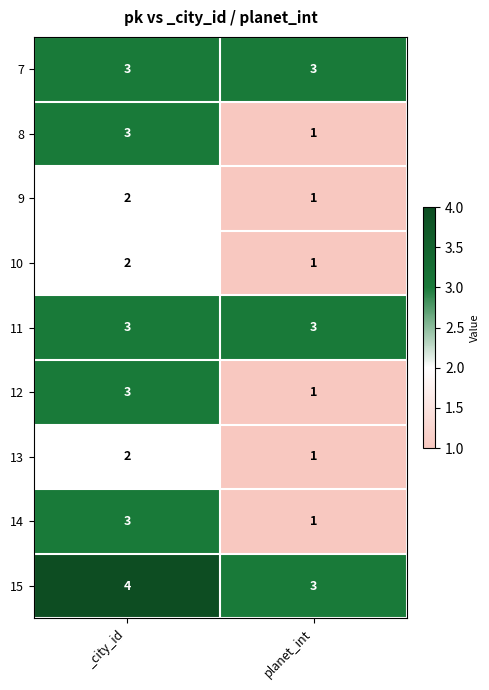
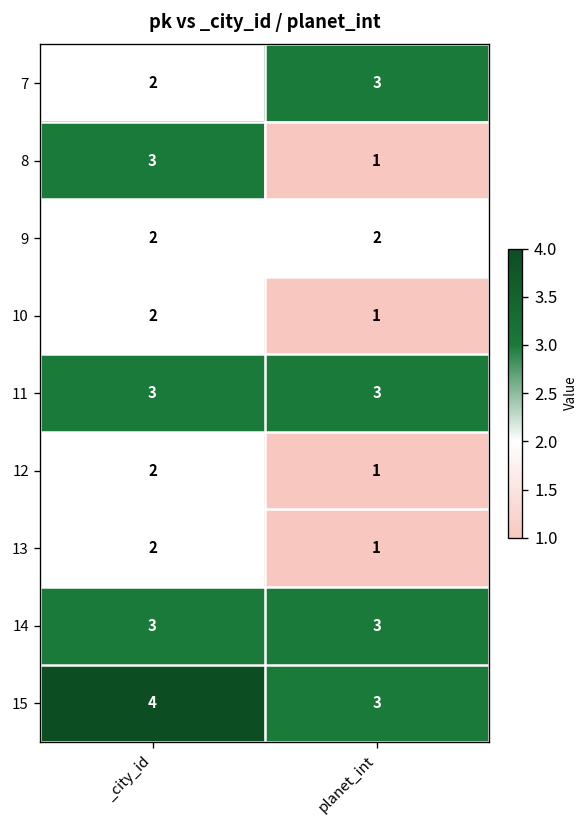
  {
    "7": {
-     "_city_id": 3,
+     "_city_id": 2,
      "planet_int": 3
    },
    "8": {
      "_city_id": 3,
      "planet_int": 1
    },
    "9": {
      "_city_id": 2,
-     "planet_int": 1
+     "planet_int": 2
    },
    "10": {
      "_city_id": 2,
      "planet_int": 1
    },
    "11": {
      "_city_id": 3,
      "planet_int": 3
    },
    "12": {
-     "_city_id": 3,
+     "_city_id": 2,
      "planet_int": 1
    },
    "13": {
      "_city_id": 2,
      "planet_int": 1
    },
    "14": {
      "_city_id": 3,
-     "planet_int": 1
+     "planet_int": 3
    },
    "15": {
      "_city_id": 4,
      "planet_int": 3
    }
  }
